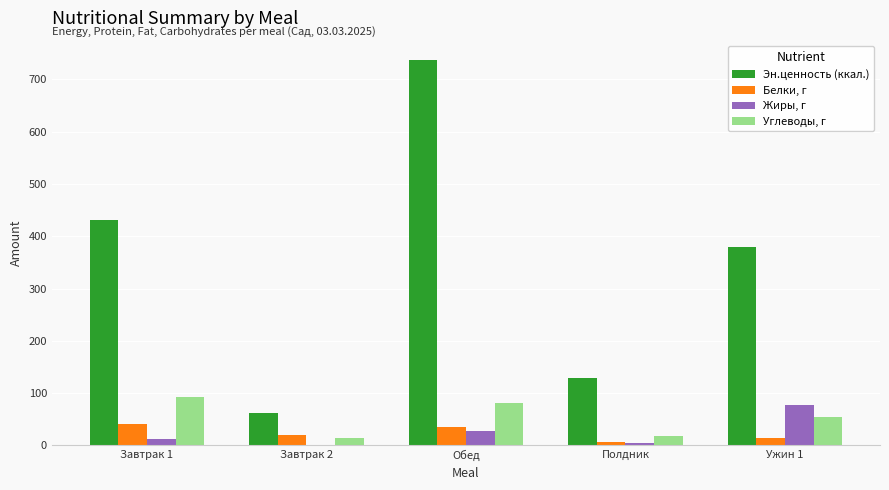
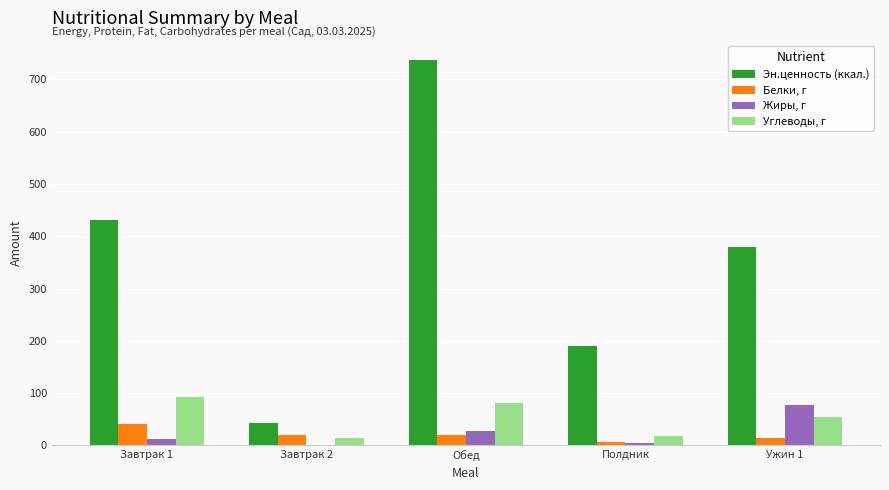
  {
    "Эн.ценность (ккал.)": {
      "Завтрак 1": 430,
-     "Завтрак 2": 60,
+     "Завтрак 2": 40,
      "Обед": 740,
-     "Полдник": 130,
+     "Полдник": 190,
      "Ужин 1": 380
    },
    "Белки, г": {
      "Завтрак 1": 40,
      "Завтрак 2": 20,
-     "Обед": 30,
+     "Обед": 20,
      "Полдник": 10,
      "Ужин 1": 10
    },
    "Жиры, г": {
      "Завтрак 1": 10,
      "Обед": 30,
      "Ужин 1": 80
    },
    "Углеводы, г": {
      "Завтрак 1": 90,
      "Завтрак 2": 10,
      "Обед": 80,
      "Полдник": 20,
      "Ужин 1": 50
    }
  }
